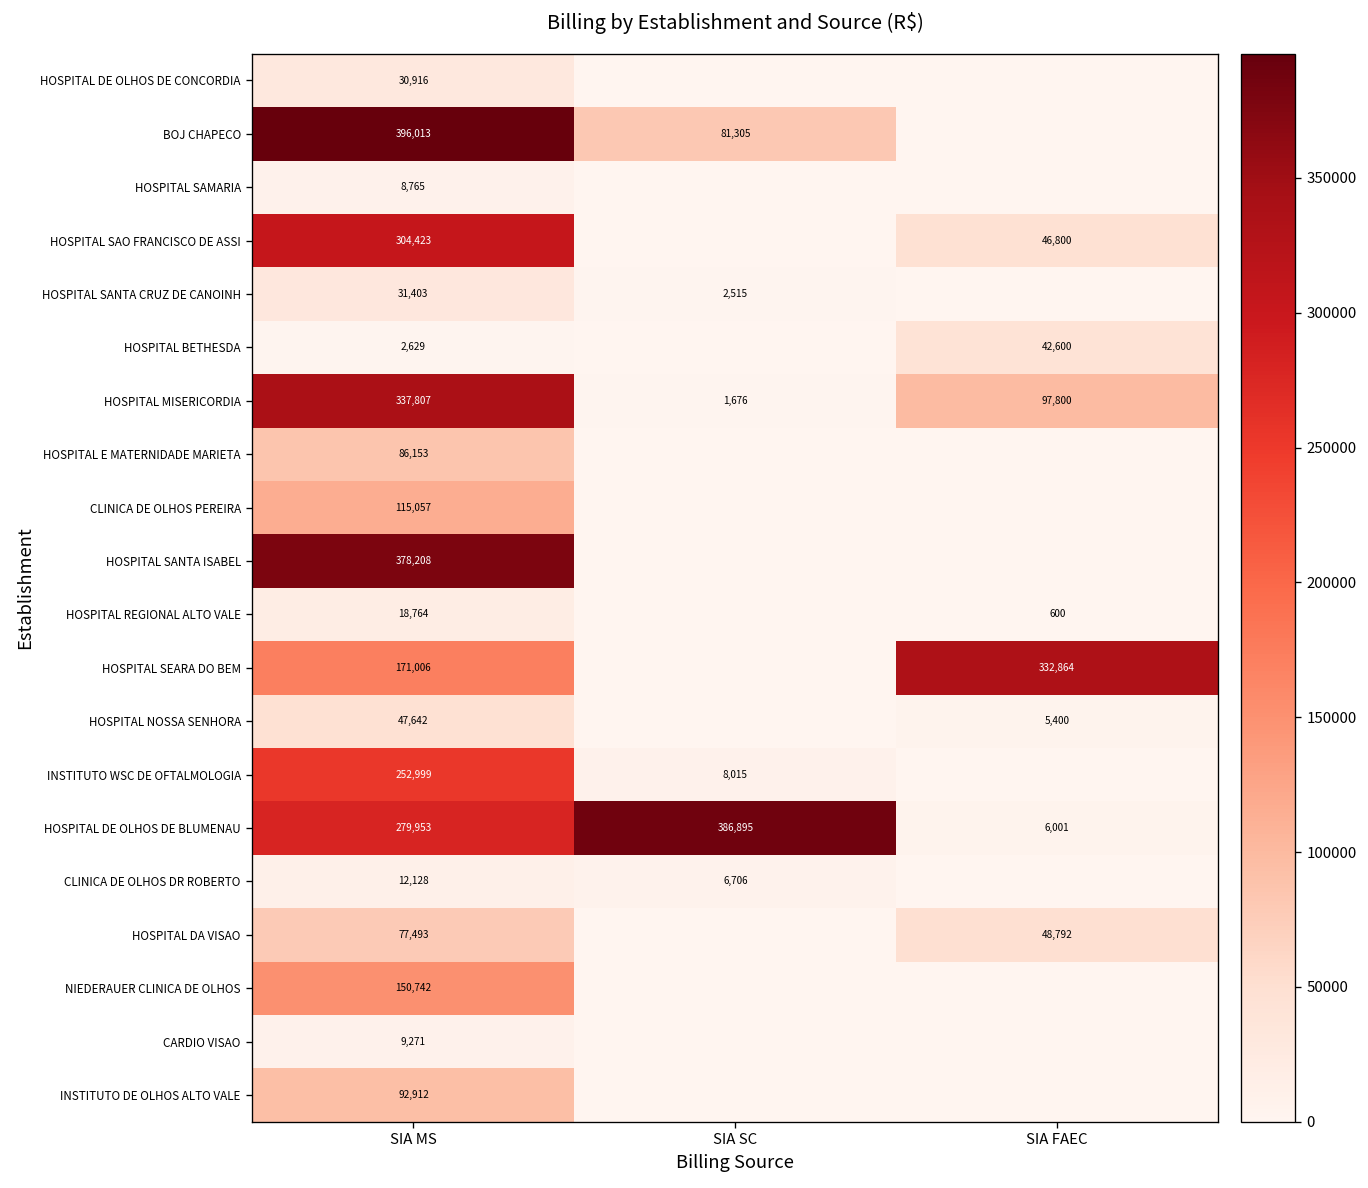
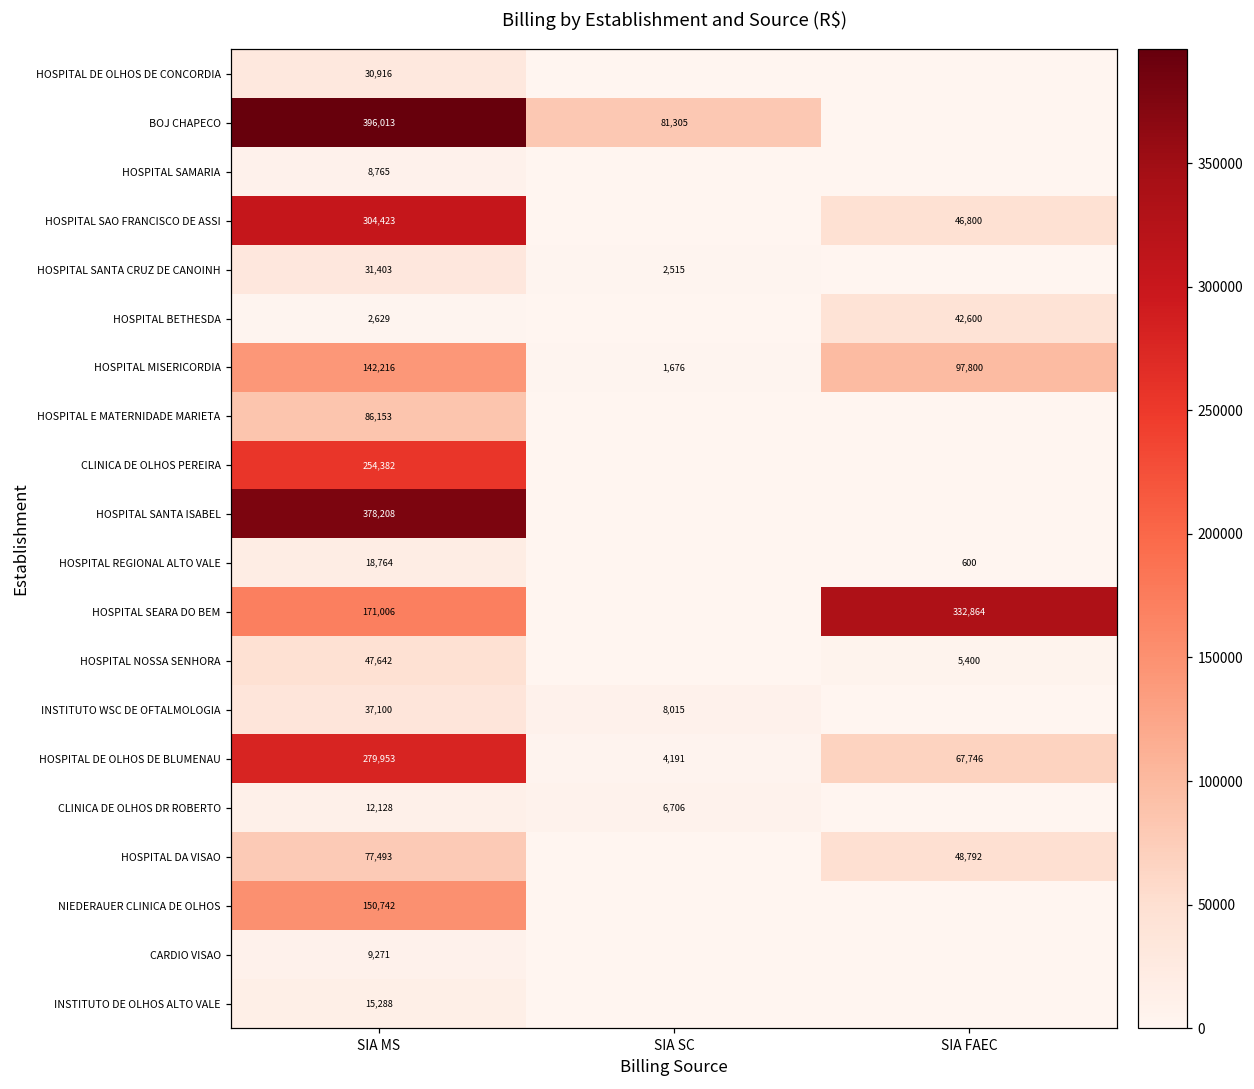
  {
    "HOSPITAL DE OLHOS DE CONCORDIA": {
      "SIA MS": "30,916"
    },
    "BOJ CHAPECO": {
      "SIA MS": "396,013",
      "SIA SC": "81,305"
    },
    "HOSPITAL SAMARIA": {
      "SIA MS": "8,765"
    },
    "HOSPITAL SAO FRANCISCO DE ASSI": {
      "SIA MS": "304,423",
      "SIA FAEC": "46,800"
    },
    "HOSPITAL SANTA CRUZ DE CANOINH": {
      "SIA MS": "31,403",
      "SIA SC": "2,515"
    },
    "HOSPITAL BETHESDA": {
      "SIA MS": "2,629",
      "SIA FAEC": "42,600"
    },
    "HOSPITAL MISERICORDIA": {
-     "SIA MS": "337,807",
+     "SIA MS": "142,216",
      "SIA SC": "1,676",
      "SIA FAEC": "97,800"
    },
    "HOSPITAL E MATERNIDADE MARIETA": {
      "SIA MS": "86,153"
    },
    "CLINICA DE OLHOS PEREIRA": {
-     "SIA MS": "115,057"
+     "SIA MS": "254,382"
    },
    "HOSPITAL SANTA ISABEL": {
      "SIA MS": "378,208"
    },
    "HOSPITAL REGIONAL ALTO VALE": {
      "SIA MS": "18,764",
      "SIA FAEC": "600"
    },
    "HOSPITAL SEARA DO BEM": {
      "SIA MS": "171,006",
      "SIA FAEC": "332,864"
    },
    "HOSPITAL NOSSA SENHORA": {
      "SIA MS": "47,642",
      "SIA FAEC": "5,400"
    },
    "INSTITUTO WSC DE OFTALMOLOGIA": {
-     "SIA MS": "252,999",
+     "SIA MS": "37,100",
      "SIA SC": "8,015"
    },
    "HOSPITAL DE OLHOS DE BLUMENAU": {
      "SIA MS": "279,953",
-     "SIA SC": "386,895",
-     "SIA FAEC": "6,001"
+     "SIA SC": "4,191",
+     "SIA FAEC": "67,746"
    },
    "CLINICA DE OLHOS DR ROBERTO": {
      "SIA MS": "12,128",
      "SIA SC": "6,706"
    },
    "HOSPITAL DA VISAO": {
      "SIA MS": "77,493",
      "SIA FAEC": "48,792"
    },
    "NIEDERAUER CLINICA DE OLHOS": {
      "SIA MS": "150,742"
    },
    "CARDIO VISAO": {
      "SIA MS": "9,271"
    },
    "INSTITUTO DE OLHOS ALTO VALE": {
-     "SIA MS": "92,912"
+     "SIA MS": "15,288"
    }
  }
